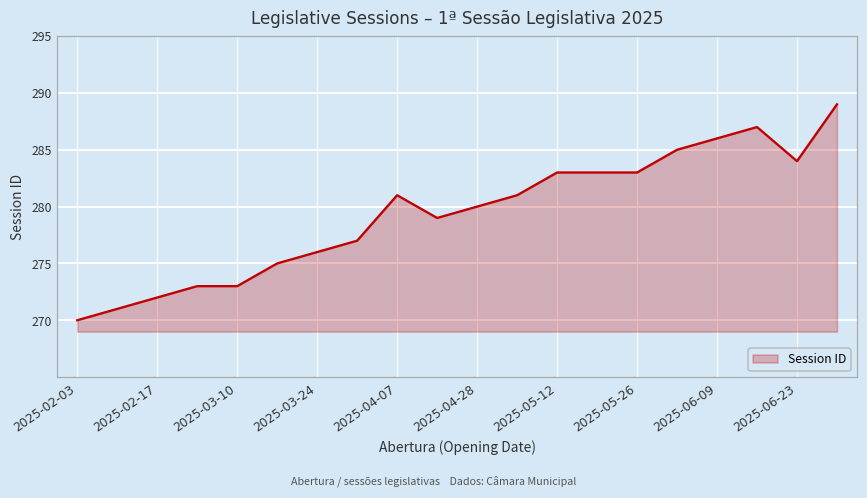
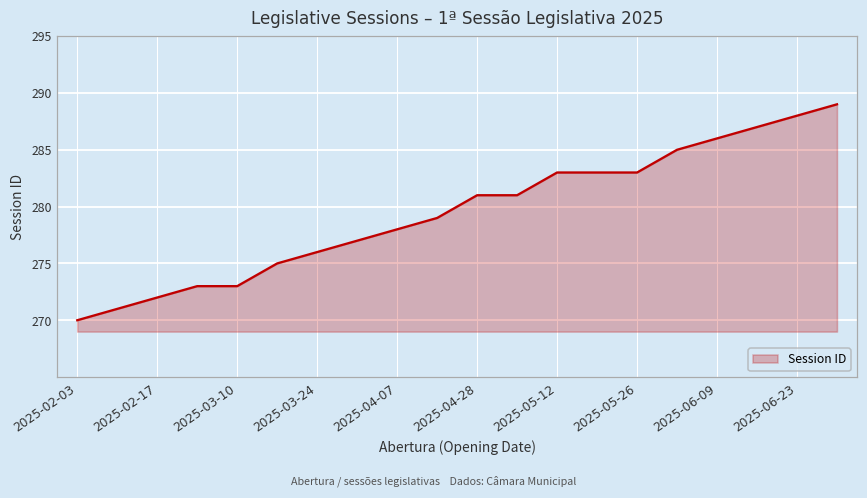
  {
    "2025-02-03": 270,
    "2025-02-17": 272,
    "2025-03-10": 273,
    "2025-03-24": 276,
-   "2025-04-07": 281,
-   "2025-04-28": 280,
+   "2025-04-07": 278,
+   "2025-04-28": 281,
    "2025-05-12": 283,
    "2025-05-26": 283,
    "2025-06-09": 286,
-   "2025-06-23": 284
+   "2025-06-23": 288
  }
